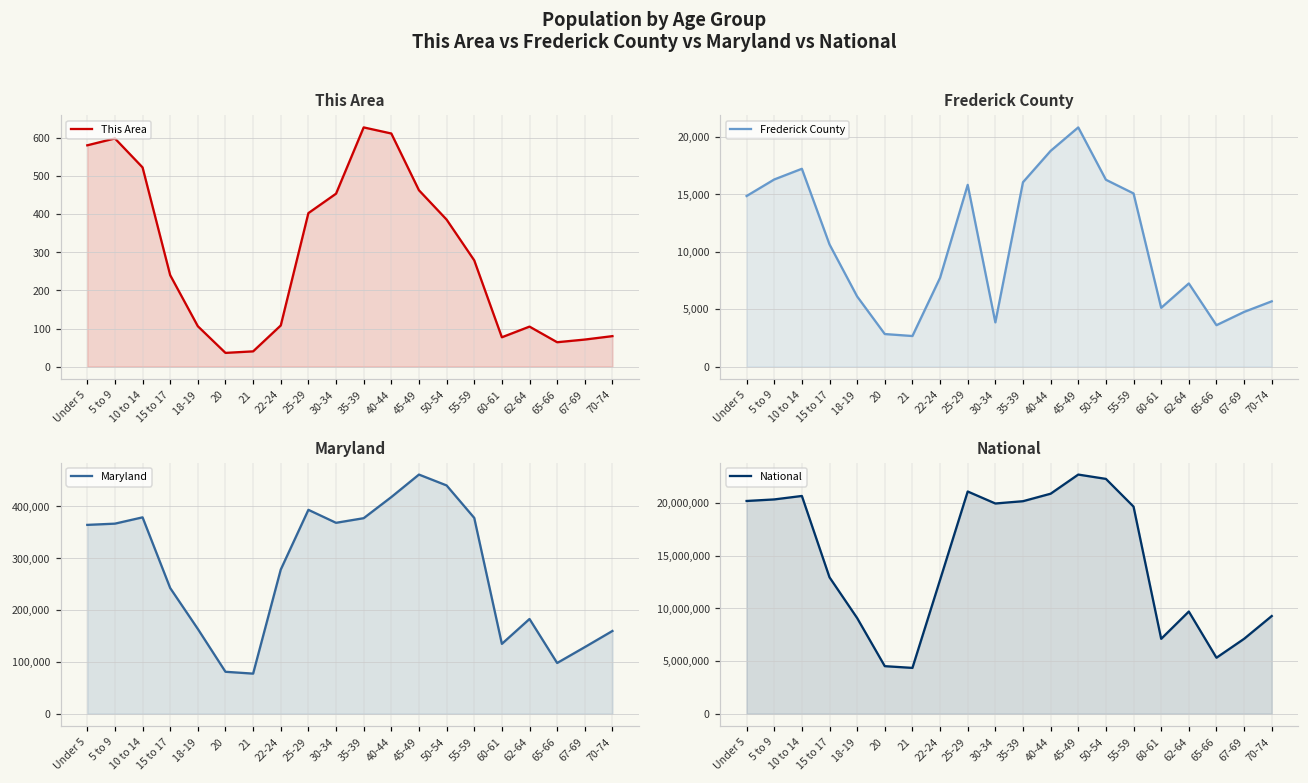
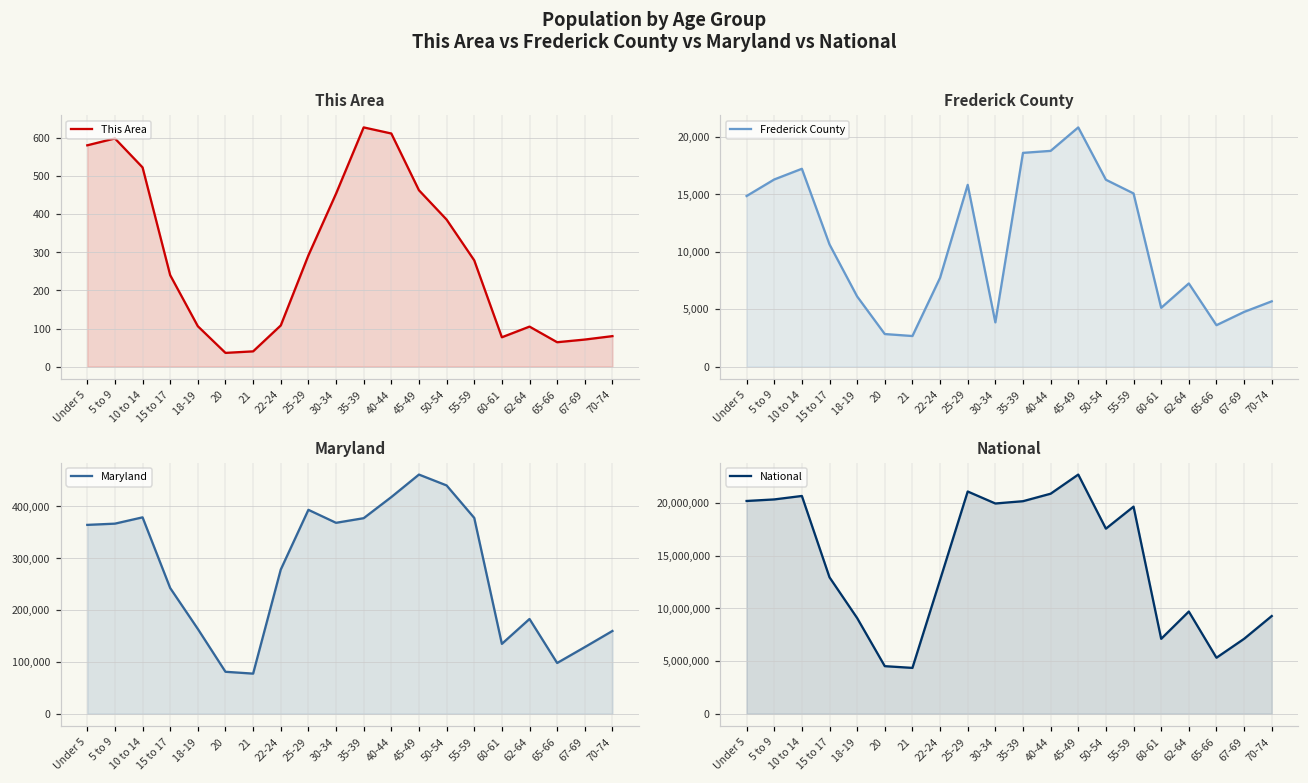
  {
    "This Area": {
      "Under 5": "580",
      "10 to 14": "520",
      "15 to 17": "240",
      "18-19": "110",
      "20": "40",
      "21": "40",
      "22-24": "110",
-     "25-29": "400",
+     "25-29": "290",
      "30-34": "450",
      "35-39": "630",
      "40-44": "610",
      "45-49": "460",
      "50-54": "390",
      "55-59": "280",
      "60-61": "80",
      "62-64": "110",
      "65-66": "60",
      "67-69": "70",
      "70-74": "80"
    },
    "Frederick County": {
      "Under 5": "14,900",
      "5 to 9": "16,300",
      "10 to 14": "17,200",
      "15 to 17": "10,600",
      "18-19": "6,100",
      "20": "2,800",
      "21": "2,700",
      "22-24": "7,700",
      "25-29": "15,800",
      "30-34": "3,900",
-     "35-39": "16,100",
+     "35-39": "18,600",
      "40-44": "18,800",
      "45-49": "20,800",
      "50-54": "16,300",
      "55-59": "15,100",
      "60-61": "5,100",
      "62-64": "7,200",
      "65-66": "3,600",
      "67-69": "4,800",
      "70-74": "5,700"
    },
    "Maryland": {
      "Under 5": "360,000",
      "5 to 9": "370,000",
      "10 to 14": "380,000",
      "15 to 17": "240,000",
      "18-19": "160,000",
      "20": "80,000",
      "21": "80,000",
      "22-24": "280,000",
      "25-29": "390,000",
      "30-34": "370,000",
      "35-39": "380,000",
      "40-44": "420,000",
      "45-49": "460,000",
      "50-54": "440,000",
      "55-59": "380,000",
      "60-61": "130,000",
      "62-64": "180,000",
      "65-66": "100,000",
      "67-69": "130,000",
      "70-74": "160,000"
    },
    "National": {
      "Under 5": "20,000,000",
      "5 to 9": "20,000,000",
      "10 to 14": "21,000,000",
      "15 to 17": "13,000,000",
      "18-19": "9,000,000",
      "20": "5,000,000",
      "21": "4,000,000",
      "22-24": "13,000,000",
      "25-29": "21,000,000",
      "30-34": "20,000,000",
      "35-39": "20,000,000",
      "40-44": "21,000,000",
      "45-49": "23,000,000",
-     "50-54": "22,000,000",
+     "50-54": "18,000,000",
      "55-59": "20,000,000",
      "60-61": "7,000,000",
      "62-64": "10,000,000",
      "65-66": "5,000,000",
      "67-69": "7,000,000",
      "70-74": "9,000,000"
    }
  }
